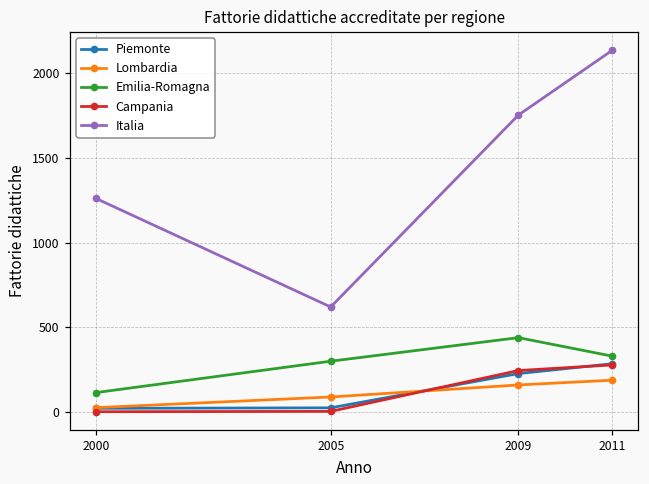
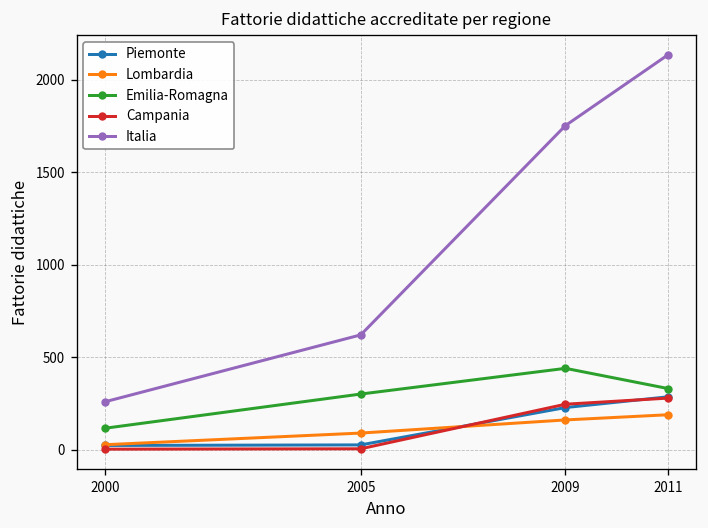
  {
    "Piemonte": {
      "2005": 30,
      "2009": 230
    },
    "Lombardia": {
      "2005": 90,
      "2009": 160,
      "2011": 190
    },
    "Emilia-Romagna": {
      "2000": 120,
      "2005": 300,
      "2009": 440,
      "2011": 330
    },
    "Campania": {
      "2000": 0,
      "2005": 0,
      "2009": 250
    },
    "Italia": {
-     "2000": 1260,
+     "2000": 260,
      "2005": 620,
      "2009": 1750,
      "2011": 2130
    }
  }
